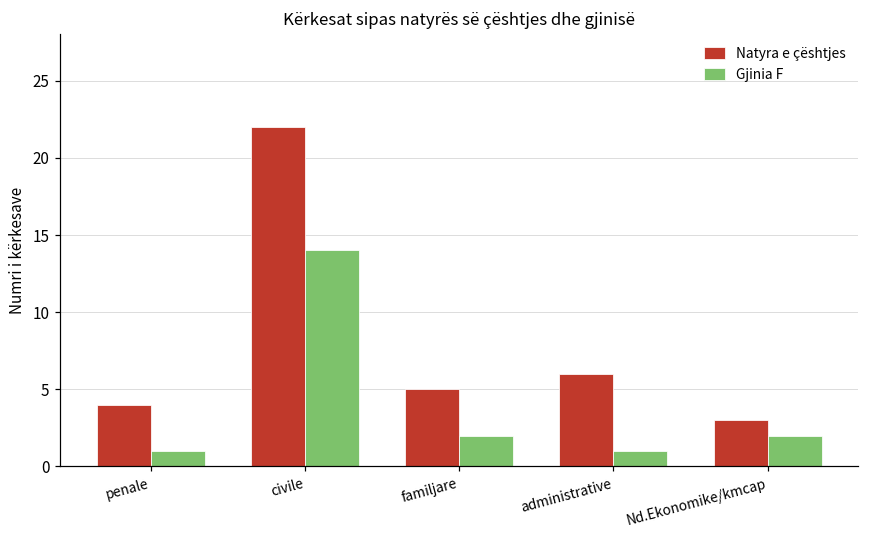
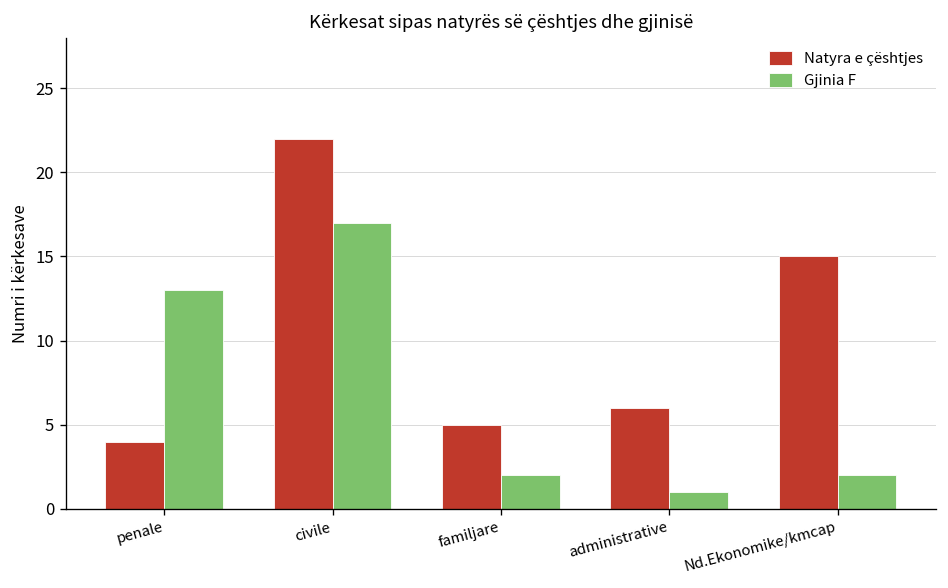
  {
    "Natyra e çështjes": {
      "penale": 4,
      "civile": 22,
      "familjare": 5,
      "administrative": 6,
-     "Nd.Ekonomike/kmcap": 3
+     "Nd.Ekonomike/kmcap": 15
    },
    "Gjinia F": {
-     "penale": 1,
-     "civile": 14,
+     "penale": 13,
+     "civile": 17,
      "familjare": 2,
      "administrative": 1,
      "Nd.Ekonomike/kmcap": 2
    }
  }
